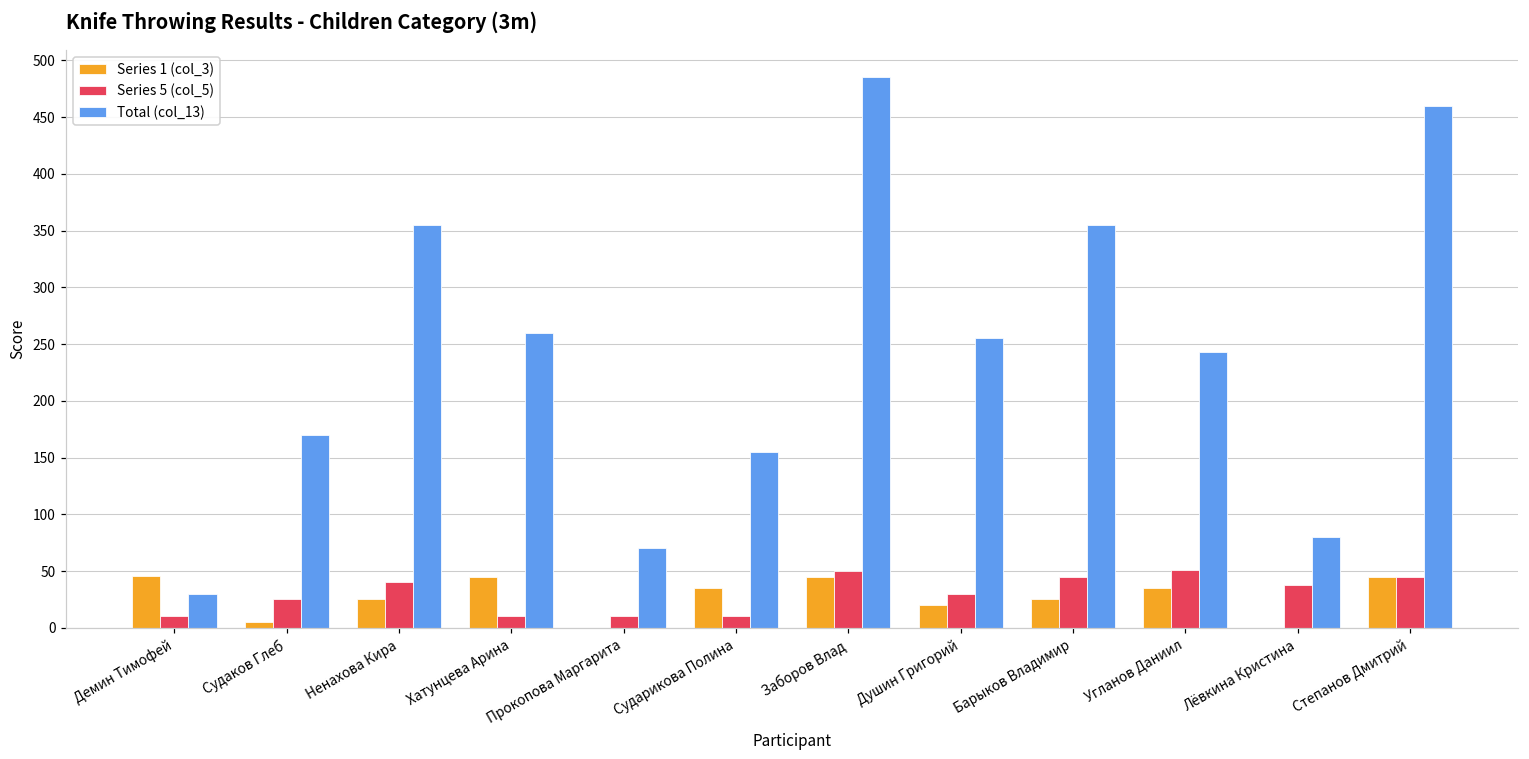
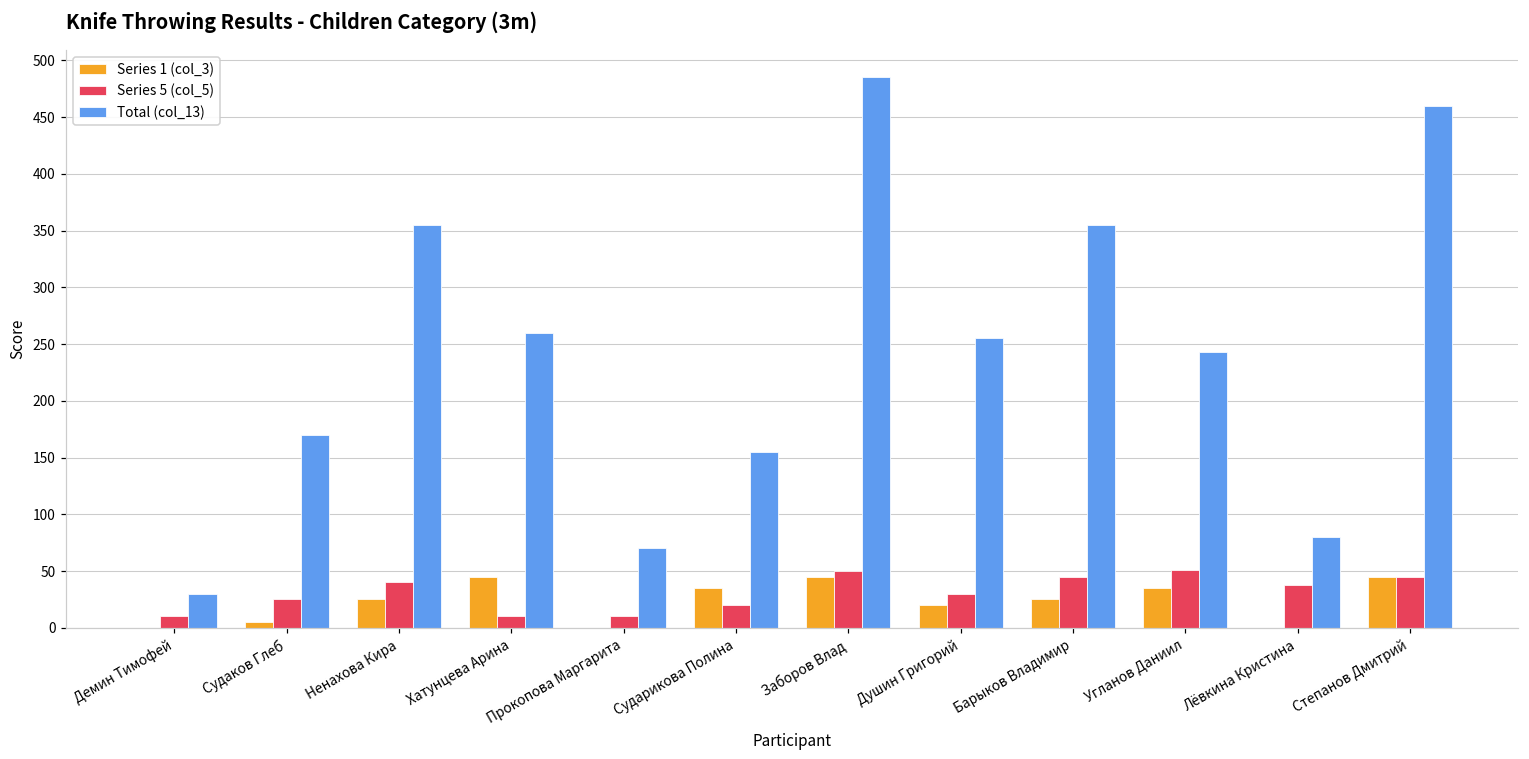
  {
    "Series 1 (col_3)": {
-     "Демин Тимофей": 46,
+     "Демин Тимофей": 0,
      "Судаков Глеб": 5,
      "Ненахова Кира": 25,
      "Хатунцева Арина": 45,
      "Прокопова Маргарита": 0,
      "Сударикова Полина": 35,
      "Заборов Влад": 45,
      "Душин Григорий": 20,
      "Барыков Владимир": 25,
      "Угланов Даниил": 35,
      "Лёвкина Кристина": 0,
      "Степанов Дмитрий": 45
    },
    "Series 5 (col_5)": {
      "Демин Тимофей": 10,
      "Судаков Глеб": 25,
      "Ненахова Кира": 40,
      "Хатунцева Арина": 10,
      "Прокопова Маргарита": 10,
-     "Сударикова Полина": 10,
+     "Сударикова Полина": 20,
      "Заборов Влад": 50,
      "Душин Григорий": 30,
      "Барыков Владимир": 45,
      "Угланов Даниил": 51,
      "Лёвкина Кристина": 38,
      "Степанов Дмитрий": 45
    },
    "Total (col_13)": {
      "Демин Тимофей": 30,
      "Судаков Глеб": 170,
      "Ненахова Кира": 355,
      "Хатунцева Арина": 260,
      "Прокопова Маргарита": 70,
      "Сударикова Полина": 155,
      "Заборов Влад": 485,
      "Душин Григорий": 255,
      "Барыков Владимир": 355,
      "Угланов Даниил": 243,
      "Лёвкина Кристина": 80,
      "Степанов Дмитрий": 460
    }
  }
